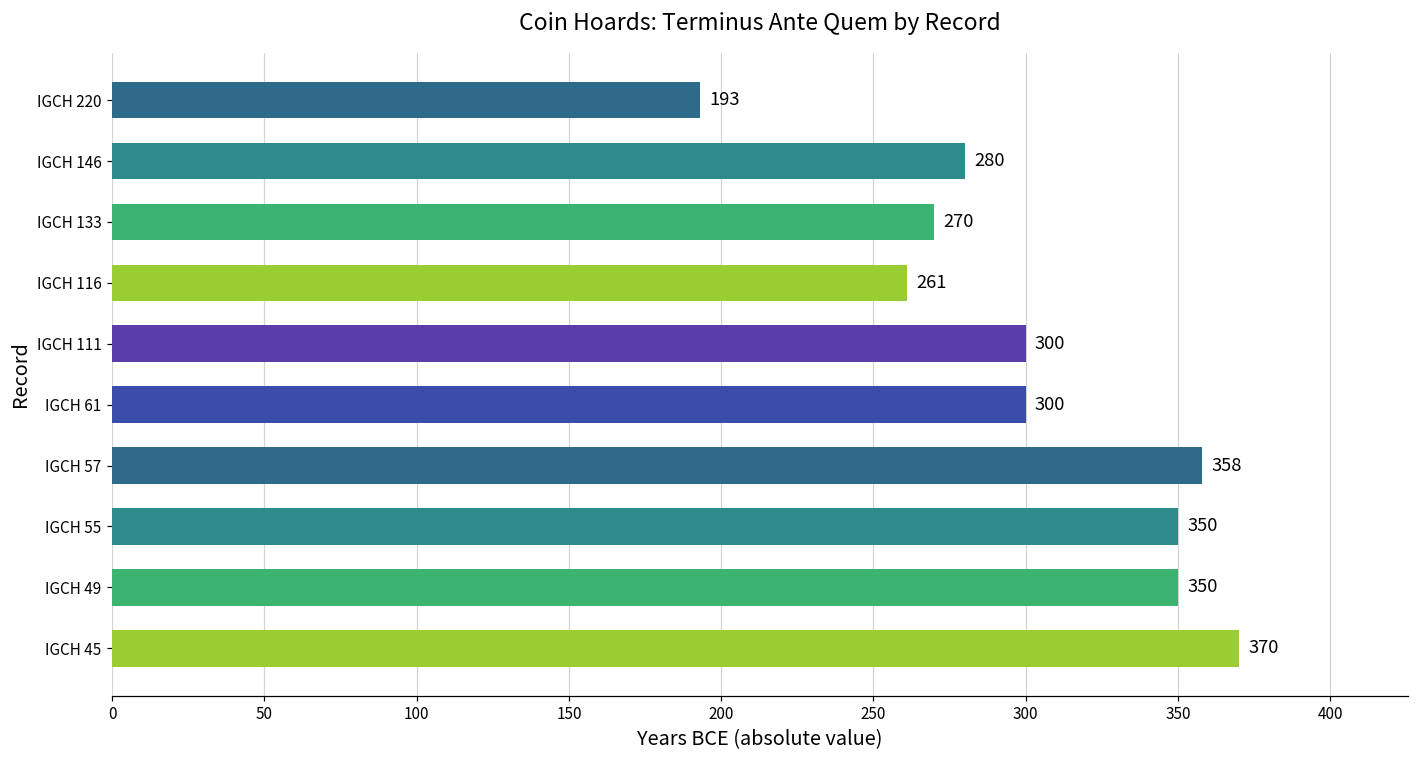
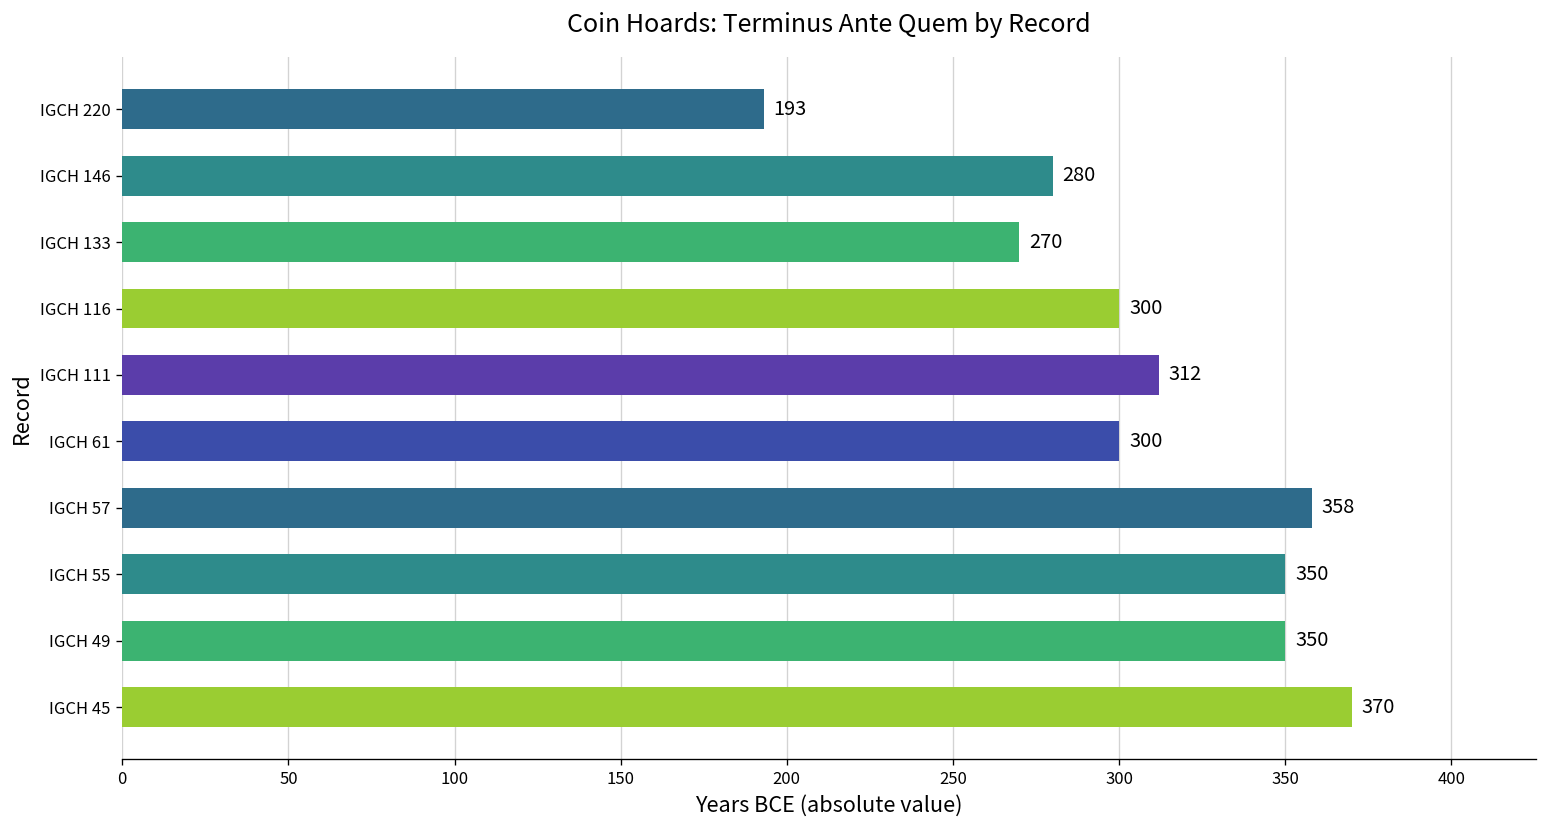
  {
    "IGCH 220": 193,
    "IGCH 146": 280,
    "IGCH 133": 270,
-   "IGCH 116": 261,
-   "IGCH 111": 300,
+   "IGCH 116": 300,
+   "IGCH 111": 312,
    "IGCH 61": 300,
    "IGCH 57": 358,
    "IGCH 55": 350,
    "IGCH 49": 350,
    "IGCH 45": 370
  }
